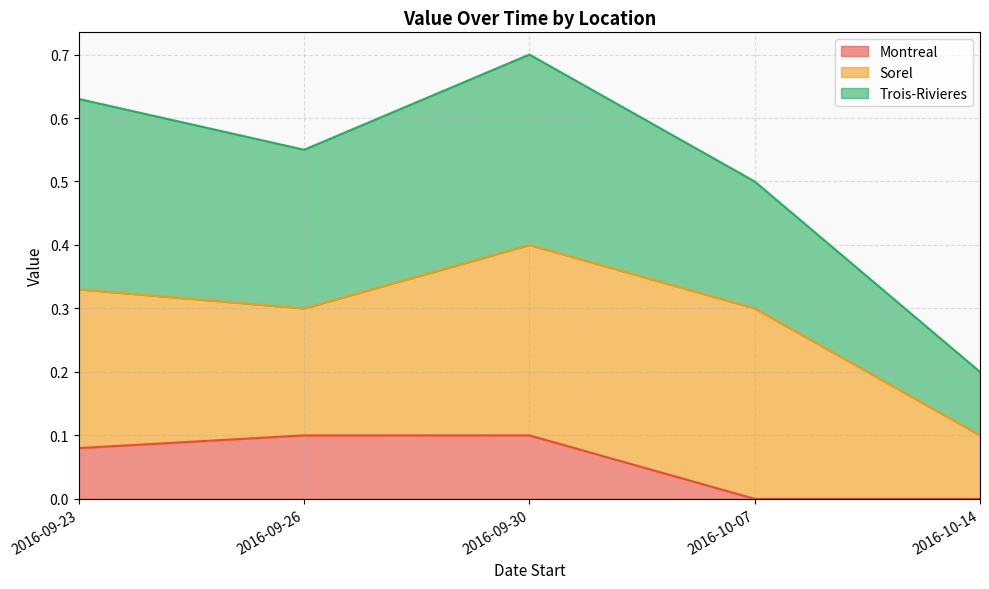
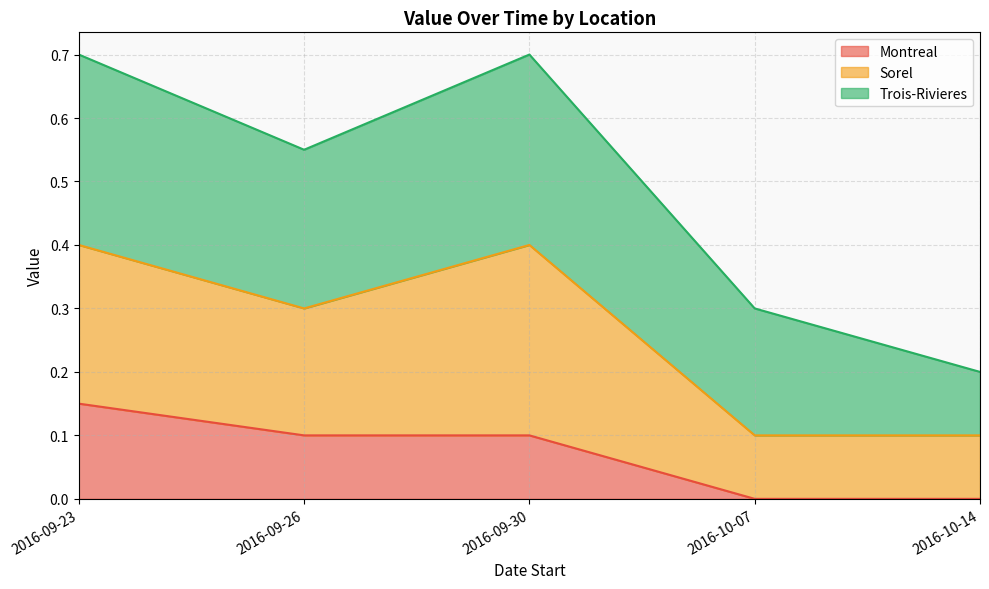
  {
    "Montreal": {
-     "2016-09-23": 0.08,
+     "2016-09-23": 0.15,
      "2016-09-26": 0.10,
      "2016-09-30": 0.10,
      "2016-10-07": 0.00,
      "2016-10-14": 0.00
    },
    "Sorel": {
      "2016-09-23": 0.25,
      "2016-09-26": 0.2,
      "2016-09-30": 0.3,
-     "2016-10-07": 0.3,
+     "2016-10-07": 0.1,
      "2016-10-14": 0.1
    },
    "Trois-Rivieres": {
      "2016-09-23": 0.30,
      "2016-09-26": 0.25,
      "2016-09-30": 0.30,
      "2016-10-07": 0.20,
      "2016-10-14": 0.10
    }
  }
